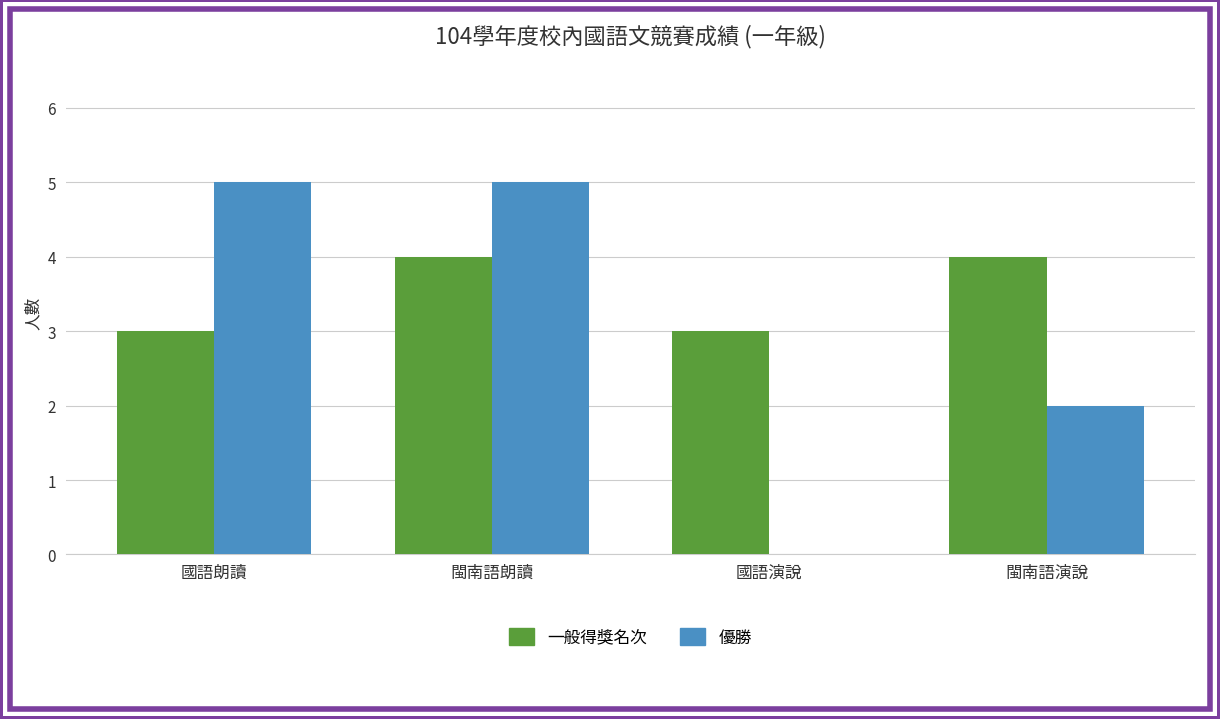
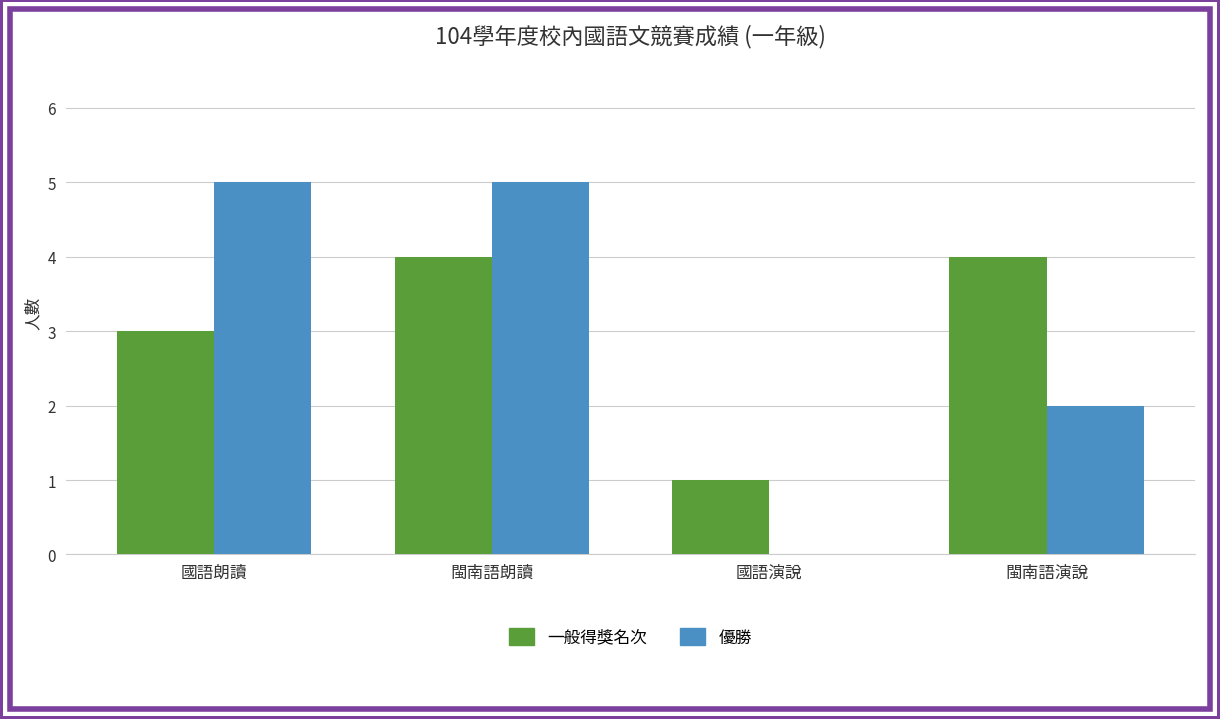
  {
    "一般得獎名次": {
      "國語朗讀": 3,
      "閩南語朗讀": 4,
-     "國語演說": 3,
+     "國語演說": 1,
      "閩南語演說": 4
    },
    "優勝": {
      "國語朗讀": 5,
      "閩南語朗讀": 5,
      "國語演說": 0,
      "閩南語演說": 2
    }
  }
